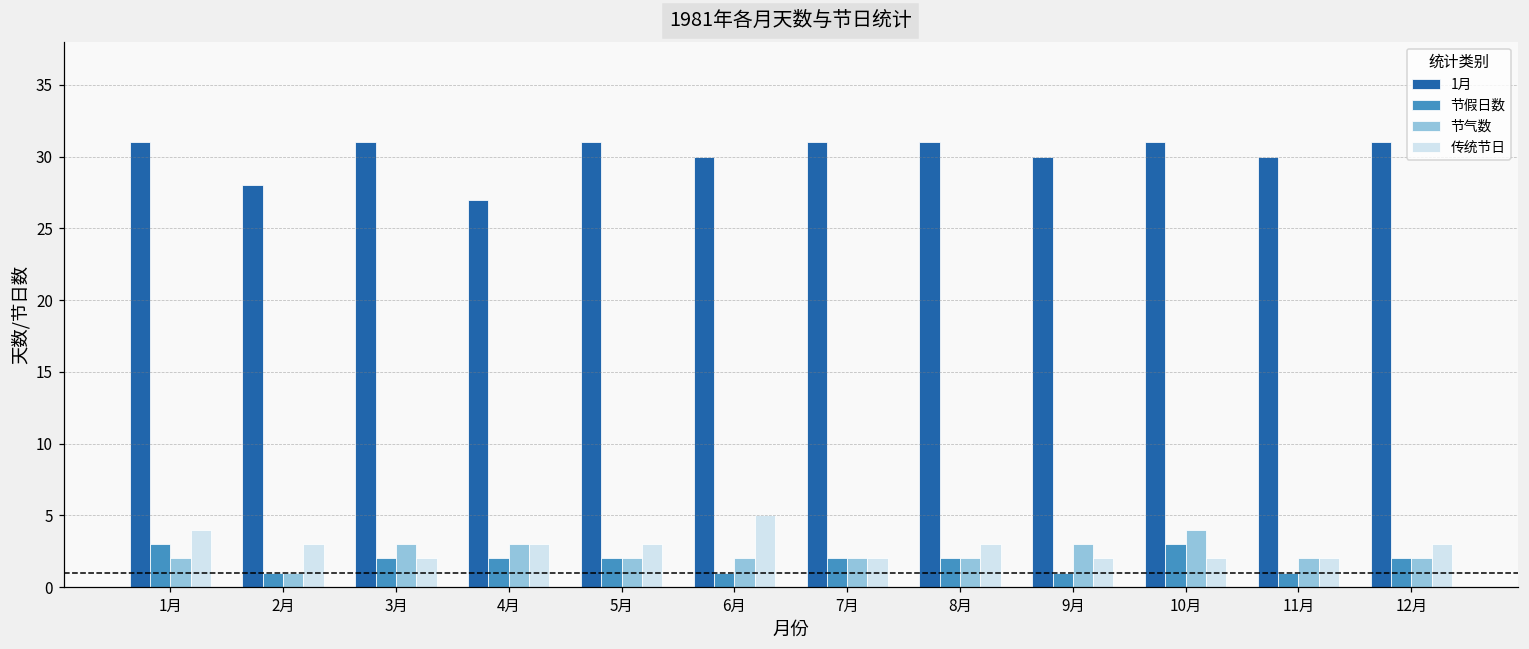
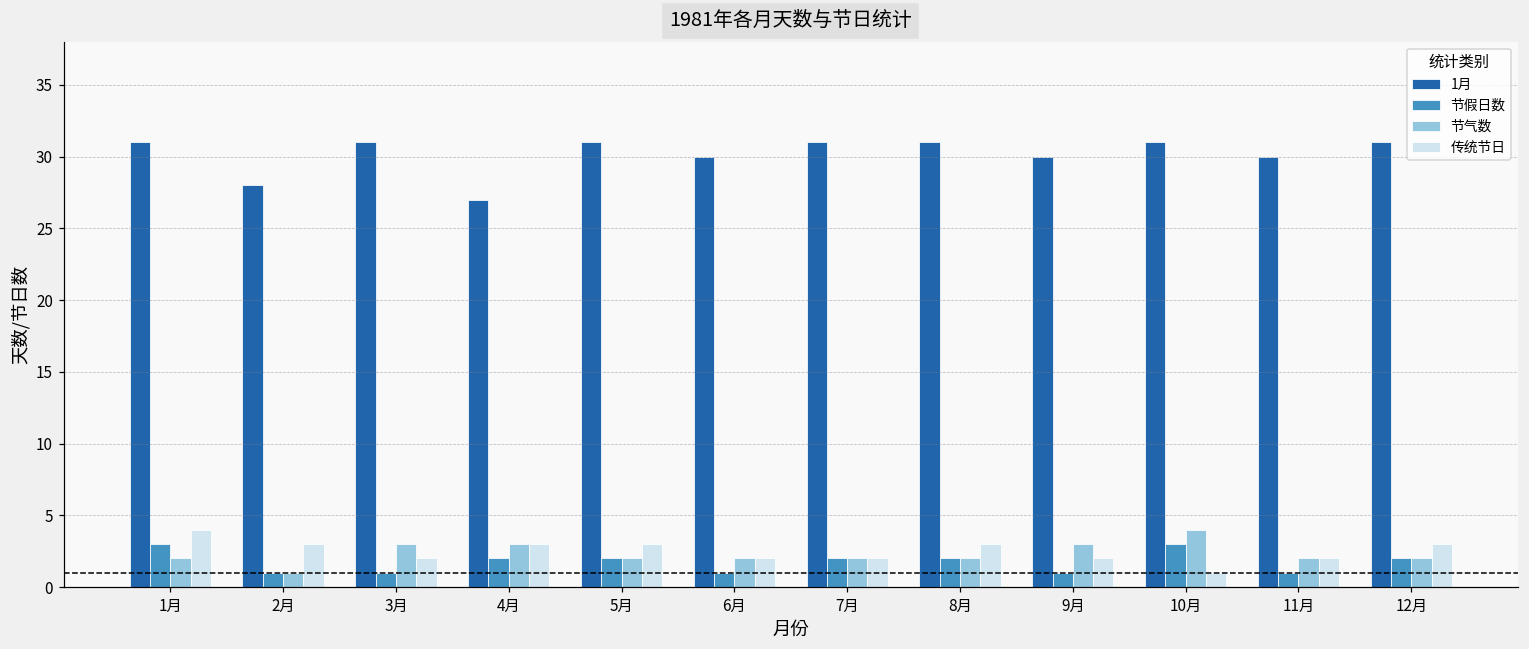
  {
    "1月": {
      "1月": 31,
      "2月": 28,
      "3月": 31,
      "4月": 27,
      "5月": 31,
      "6月": 30,
      "7月": 31,
      "8月": 31,
      "9月": 30,
      "10月": 31,
      "11月": 30,
      "12月": 31
    },
    "节假日数": {
      "1月": 3,
      "2月": 1,
-     "3月": 2,
+     "3月": 1,
      "4月": 2,
      "5月": 2,
      "6月": 1,
      "7月": 2,
      "8月": 2,
      "9月": 1,
      "10月": 3,
      "11月": 1,
      "12月": 2
    },
    "节气数": {
      "1月": 2,
      "2月": 1,
      "3月": 3,
      "4月": 3,
      "5月": 2,
      "6月": 2,
      "7月": 2,
      "8月": 2,
      "9月": 3,
      "10月": 4,
      "11月": 2,
      "12月": 2
    },
    "传统节日": {
      "1月": 4,
      "2月": 3,
      "3月": 2,
      "4月": 3,
      "5月": 3,
-     "6月": 5,
+     "6月": 2,
      "7月": 2,
      "8月": 3,
      "9月": 2,
-     "10月": 2,
+     "10月": 1,
      "11月": 2,
      "12月": 3
    }
  }
